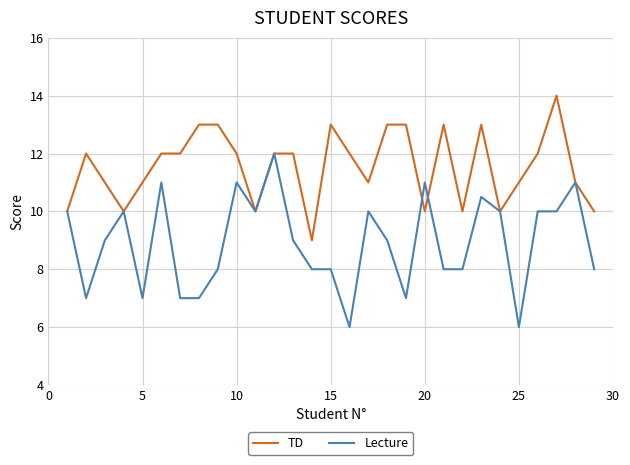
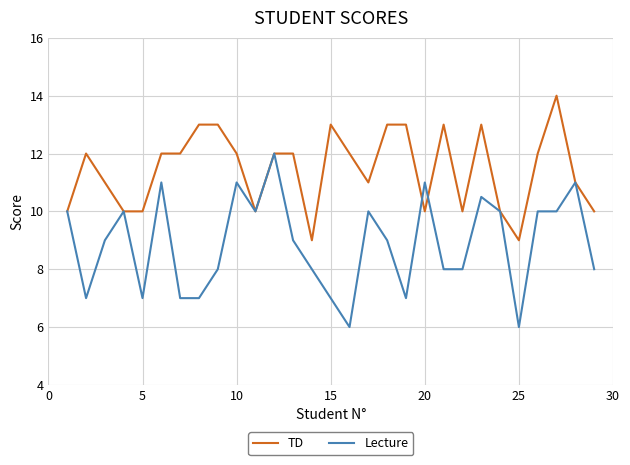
  {
    "TD": {
-     "5": 11,
+     "5": 10,
      "10": 12,
      "15": 13,
      "20": 10,
-     "25": 11
+     "25": 9
    },
    "Lecture": {
      "5": 7,
      "10": 11,
-     "15": 8,
+     "15": 7,
      "20": 11,
      "25": 6
    }
  }
